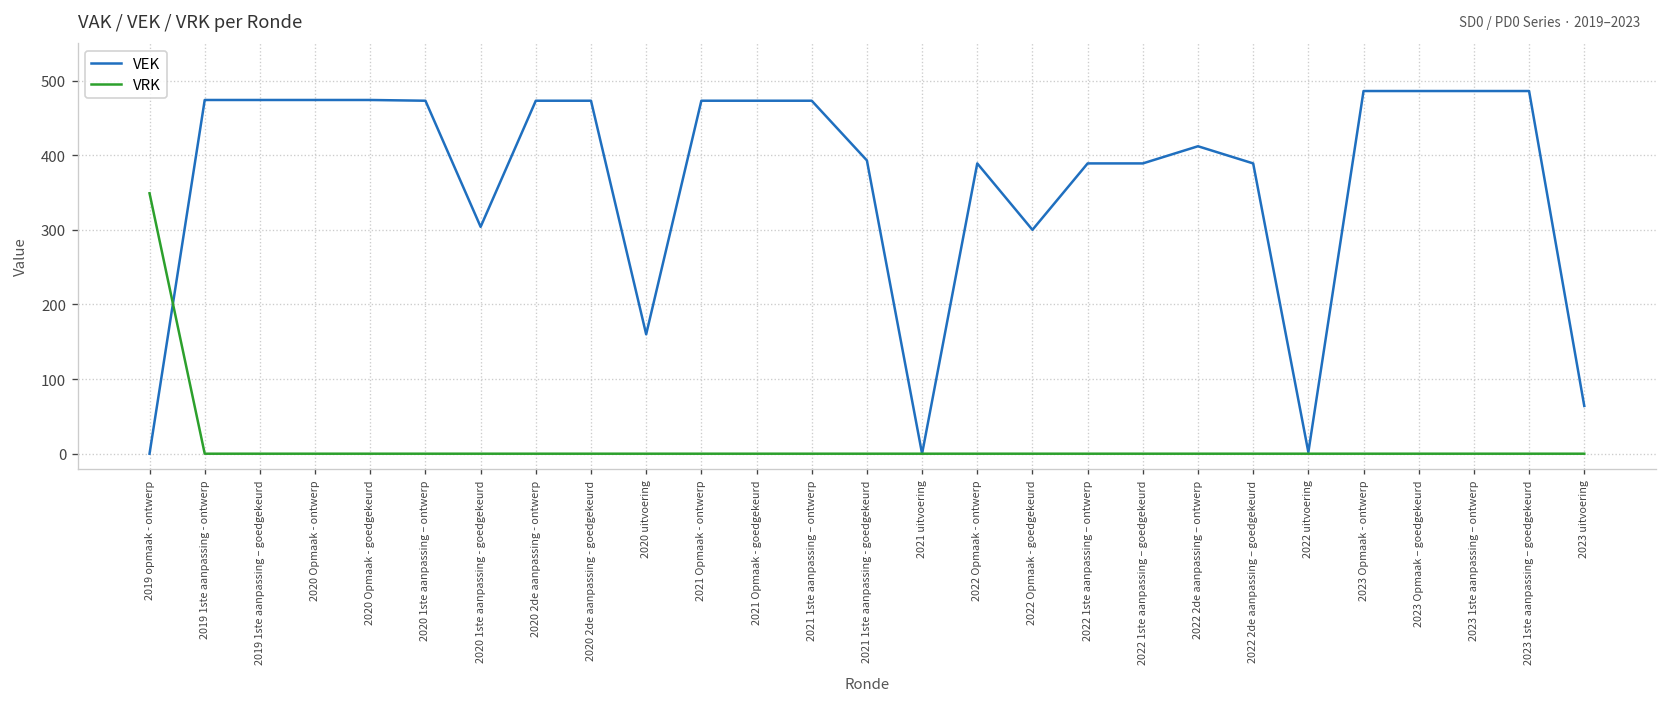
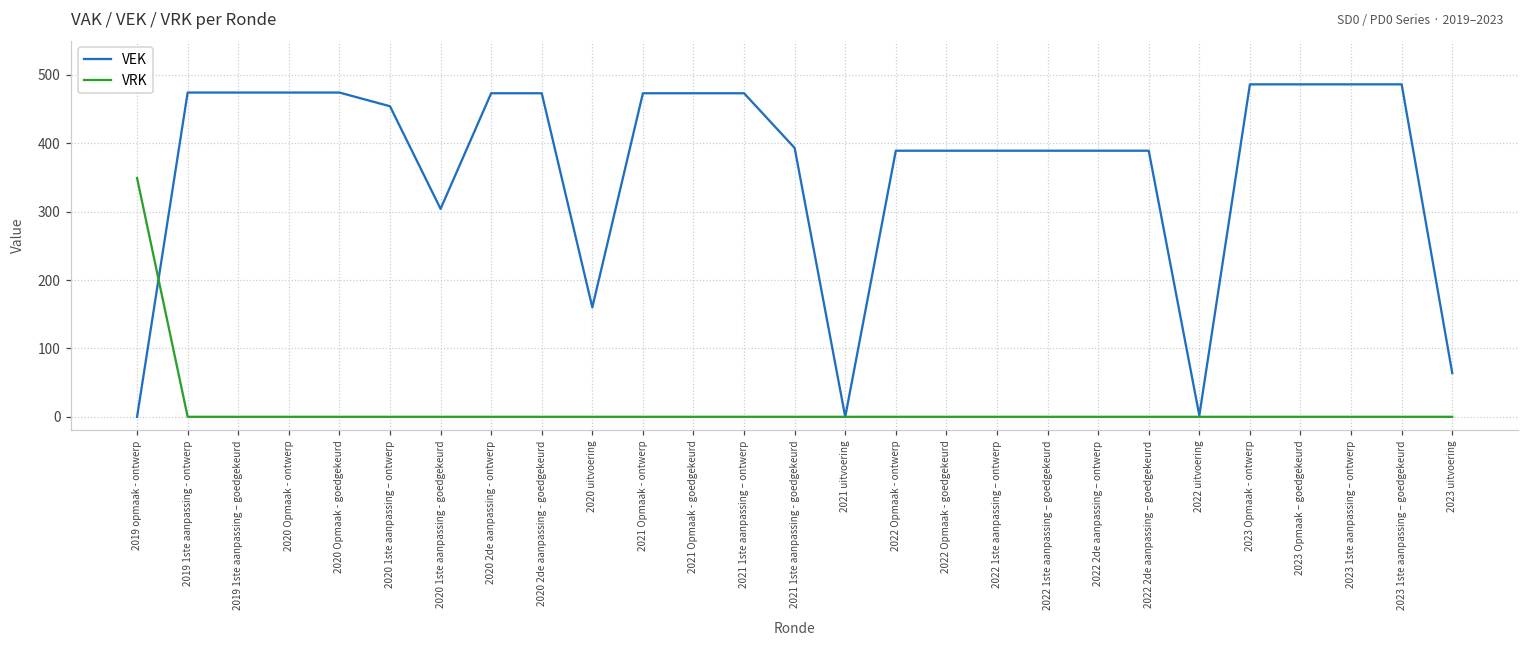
  {
    "VEK": {
      "2019 opmaak - ontwerp": 0,
      "2019 1ste aanpassing - ontwerp": 470,
      "2019 1ste aanpassing – goedgekeurd": 470,
      "2020 Opmaak - ontwerp": 470,
      "2020 Opmaak - goedgekeurd": 470,
-     "2020 1ste aanpassing – ontwerp": 470,
+     "2020 1ste aanpassing – ontwerp": 450,
      "2020 1ste aanpassing - goedgekeurd": 300,
      "2020 2de aanpassing - ontwerp": 470,
      "2020 2de aanpassing - goedgekeurd": 470,
      "2020 uitvoering": 160,
      "2021 Opmaak - ontwerp": 470,
      "2021 Opmaak - goedgekeurd": 470,
      "2021 1ste aanpassing – ontwerp": 470,
      "2021 1ste aanpassing - goedgekeurd": 390,
      "2022 Opmaak - ontwerp": 390,
-     "2022 Opmaak - goedgekeurd": 300,
+     "2022 Opmaak - goedgekeurd": 390,
      "2022 1ste aanpassing – ontwerp": 390,
      "2022 1ste aanpassing – goedgekeurd": 390,
-     "2022 2de aanpassing – ontwerp": 410,
+     "2022 2de aanpassing – ontwerp": 390,
      "2022 2de aanpassing – goedgekeurd": 390,
      "2023 Opmaak - ontwerp": 490,
      "2023 Opmaak – goedgekeurd": 490,
      "2023 1ste aanpassing – ontwerp": 490,
      "2023 1ste aanpassing – goedgekeurd": 490,
      "2023 uitvoering": 60
    },
    "VRK": {
      "2019 opmaak - ontwerp": 350,
      "2019 1ste aanpassing - ontwerp": 0,
      "2019 1ste aanpassing – goedgekeurd": 0,
      "2020 Opmaak - ontwerp": 0,
      "2020 Opmaak - goedgekeurd": 0,
      "2020 1ste aanpassing – ontwerp": 0,
      "2020 1ste aanpassing - goedgekeurd": 0,
      "2020 2de aanpassing - ontwerp": 0,
      "2020 2de aanpassing - goedgekeurd": 0,
      "2020 uitvoering": 0,
      "2021 Opmaak - ontwerp": 0,
      "2021 Opmaak - goedgekeurd": 0,
      "2021 1ste aanpassing – ontwerp": 0,
      "2021 1ste aanpassing - goedgekeurd": 0,
      "2022 Opmaak - ontwerp": 0,
      "2022 Opmaak - goedgekeurd": 0,
      "2022 1ste aanpassing – ontwerp": 0,
      "2022 1ste aanpassing – goedgekeurd": 0,
      "2022 2de aanpassing – ontwerp": 0,
      "2022 2de aanpassing – goedgekeurd": 0,
      "2023 Opmaak - ontwerp": 0,
      "2023 Opmaak – goedgekeurd": 0,
      "2023 1ste aanpassing – ontwerp": 0,
      "2023 1ste aanpassing – goedgekeurd": 0,
      "2023 uitvoering": 0
    }
  }
